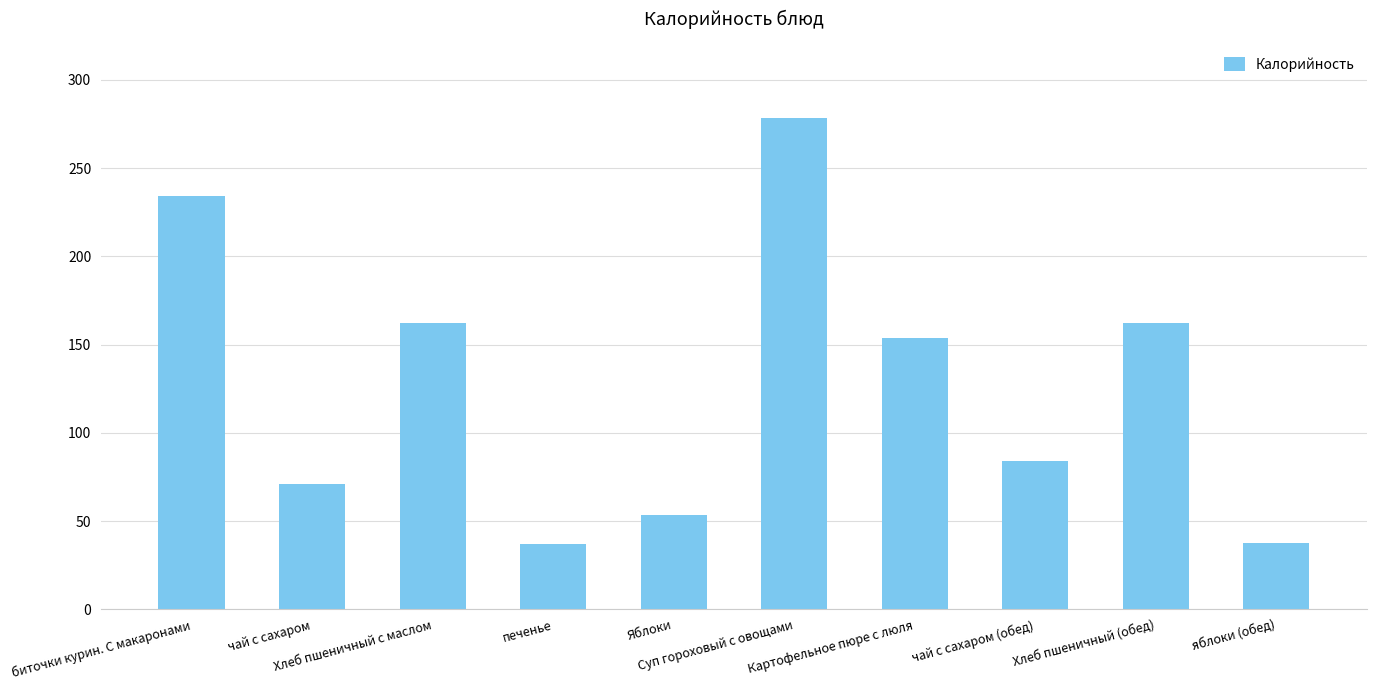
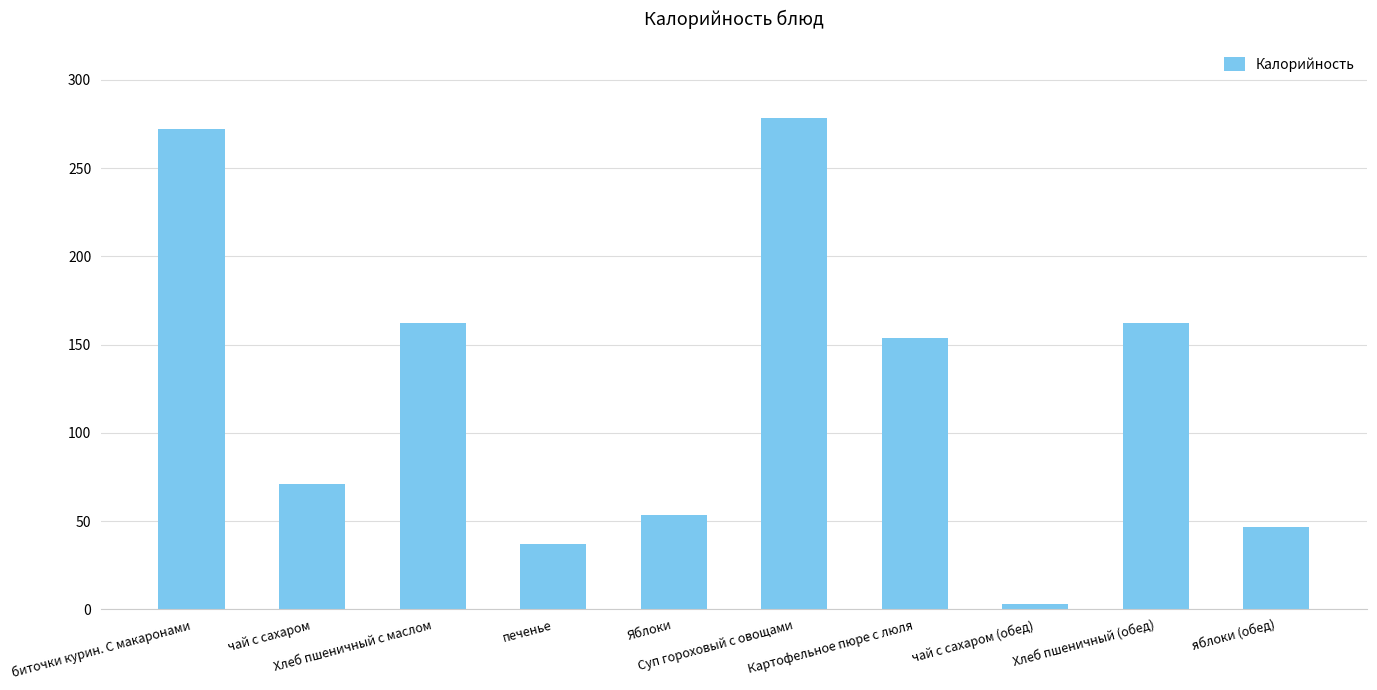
  {
-   "биточки курин. С макаронами": 234,
+   "биточки курин. С макаронами": 272,
    "чай с сахаром": 71,
    "Хлеб пшеничный с маслом": 162,
    "печенье": 37,
    "Яблоки": 53,
    "Суп гороховый с овощами": 279,
    "Картофельное пюре с люля": 154,
-   "чай с сахаром (обед)": 84,
+   "чай с сахаром (обед)": 3,
    "Хлеб пшеничный (обед)": 162,
-   "яблоки (обед)": 37
+   "яблоки (обед)": 46
  }
